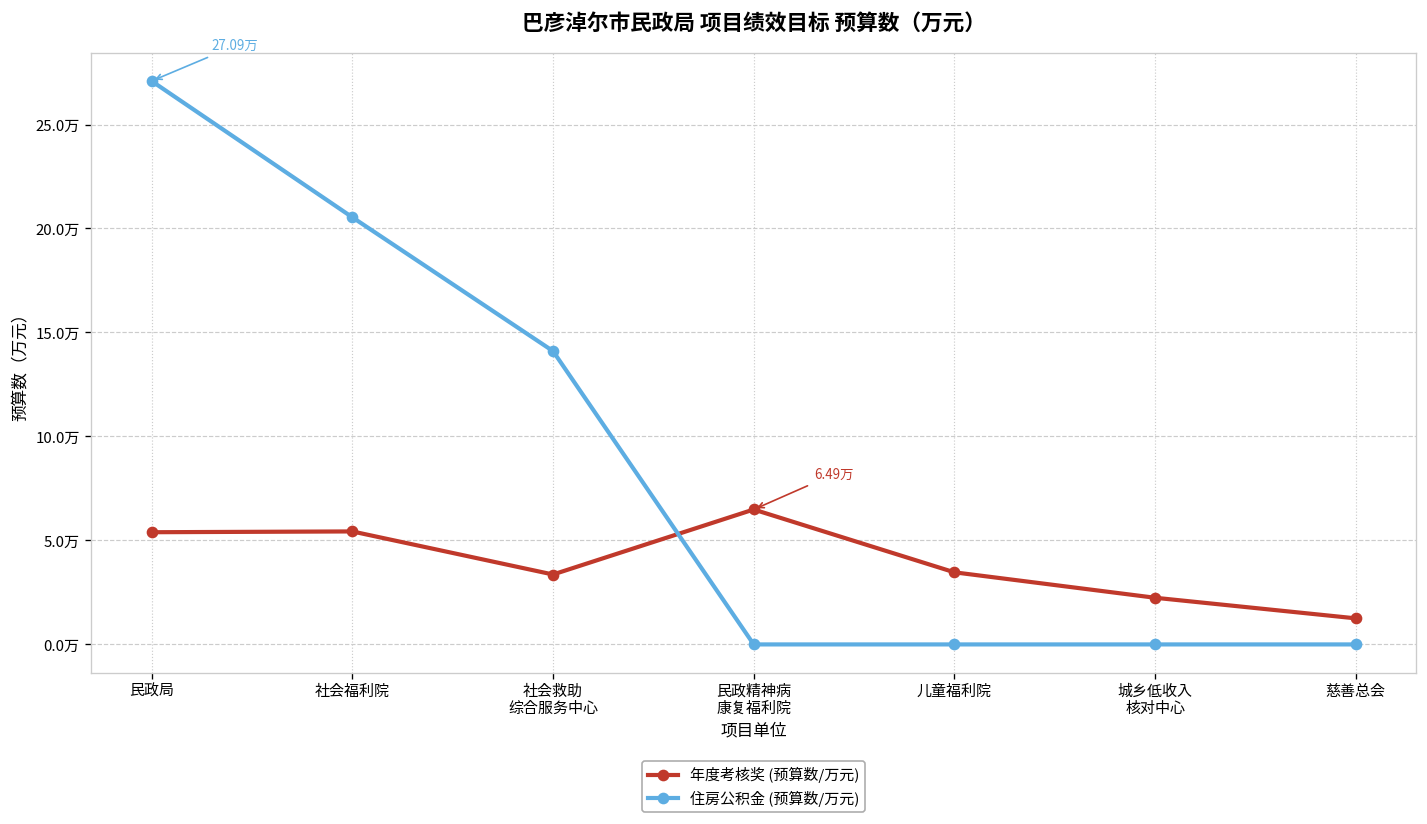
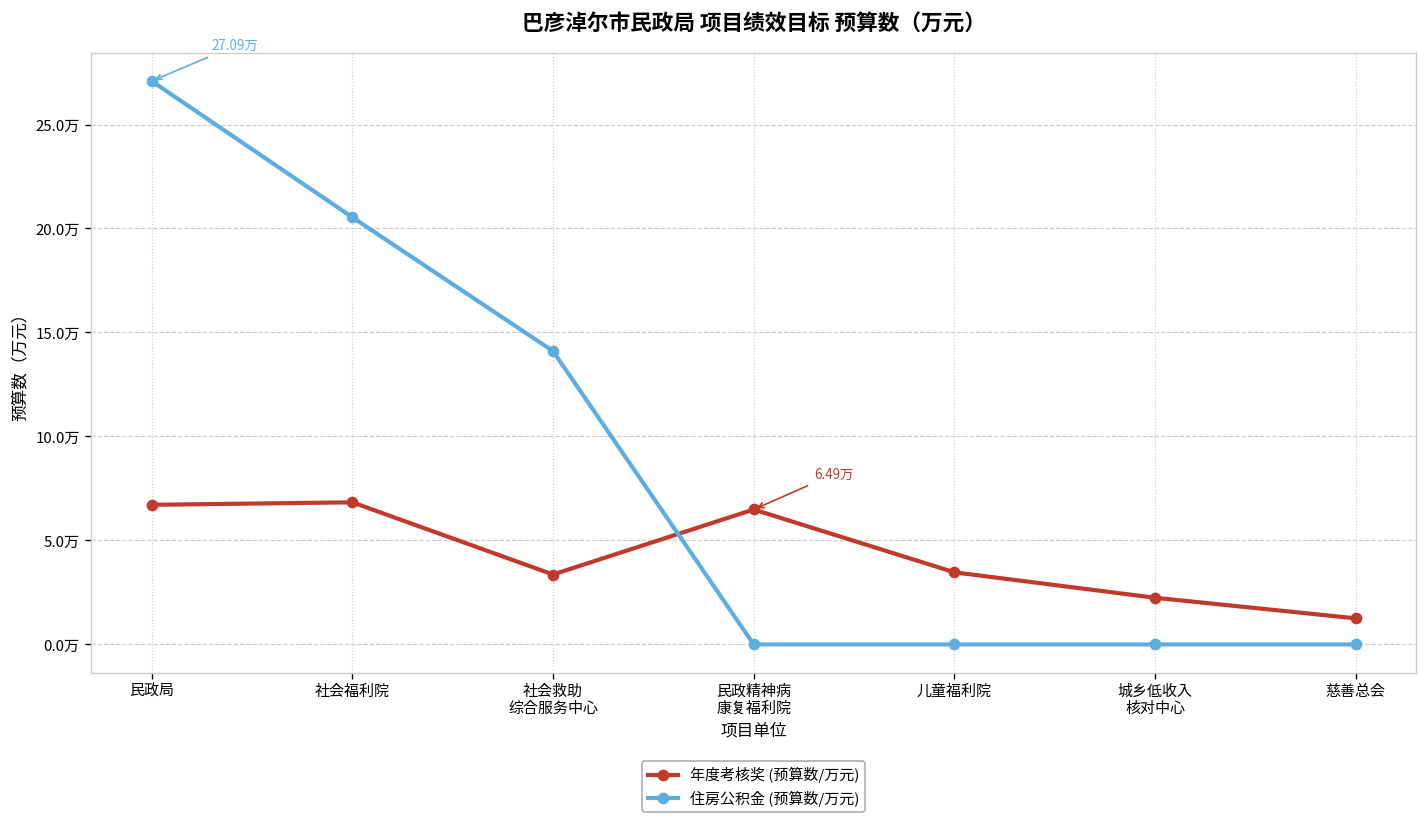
  {
    "年度考核奖 (预算数/万元)": {
-     "民政局": "5.4万",
-     "社会福利院": "5.4万",
+     "民政局": "6.7万",
+     "社会福利院": "6.8万",
      "社会救助 综合服务中心": "3.4万",
      "儿童福利院": "3.5万",
      "城乡低收入 核对中心": "2.2万",
      "慈善总会": "1.3万"
    },
    "住房公积金 (预算数/万元)": {
      "民政局": "27.09万"
    }
  }
